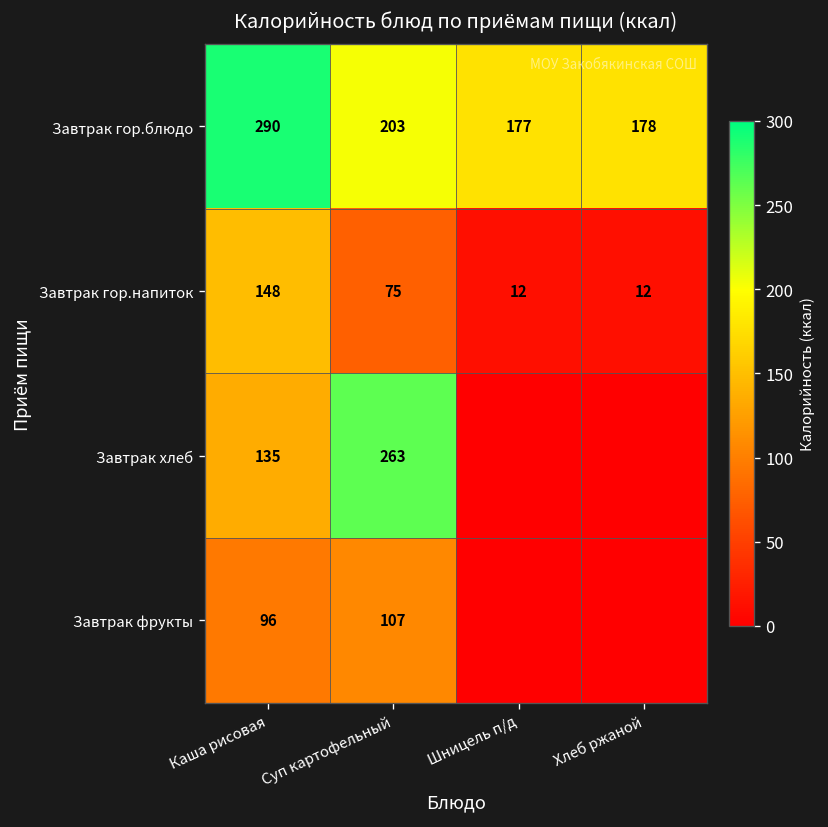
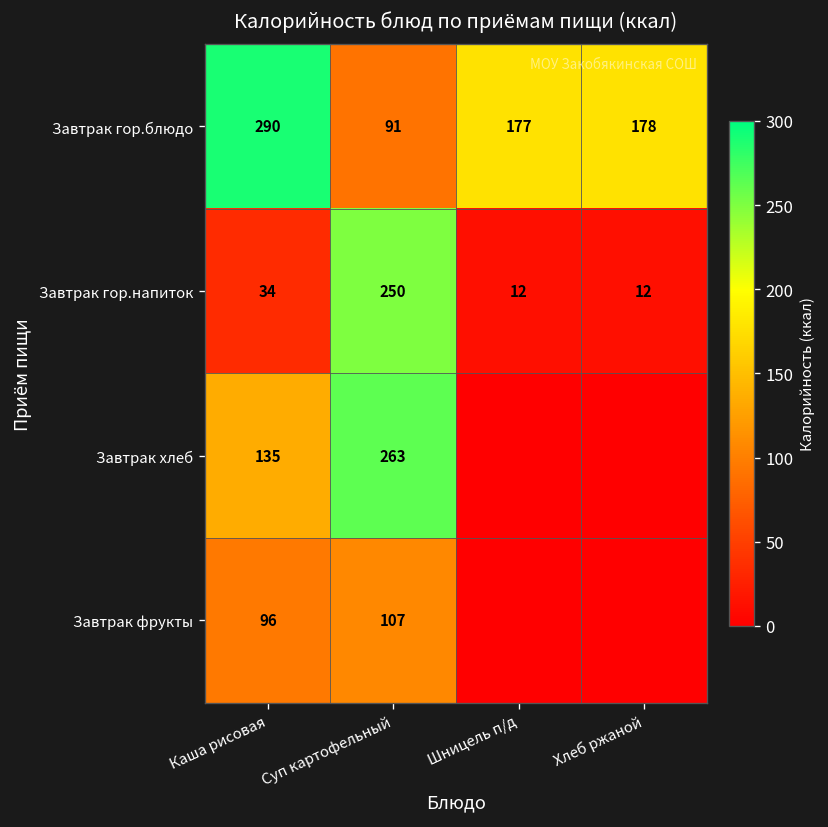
  {
    "Завтрак гор.блюдо": {
      "Каша рисовая": 290,
-     "Суп картофельный": 203,
+     "Суп картофельный": 91,
      "Шницель п/д": 177
    },
    "Завтрак гор.напиток": {
-     "Каша рисовая": 148,
-     "Суп картофельный": 75,
+     "Каша рисовая": 34,
+     "Суп картофельный": 250,
      "Шницель п/д": 12,
      "Хлеб ржаной": 12
    },
    "Завтрак хлеб": {
      "Каша рисовая": 135,
      "Суп картофельный": 263
    },
    "Завтрак фрукты": {
      "Каша рисовая": 96,
      "Суп картофельный": 107
    }
  }
